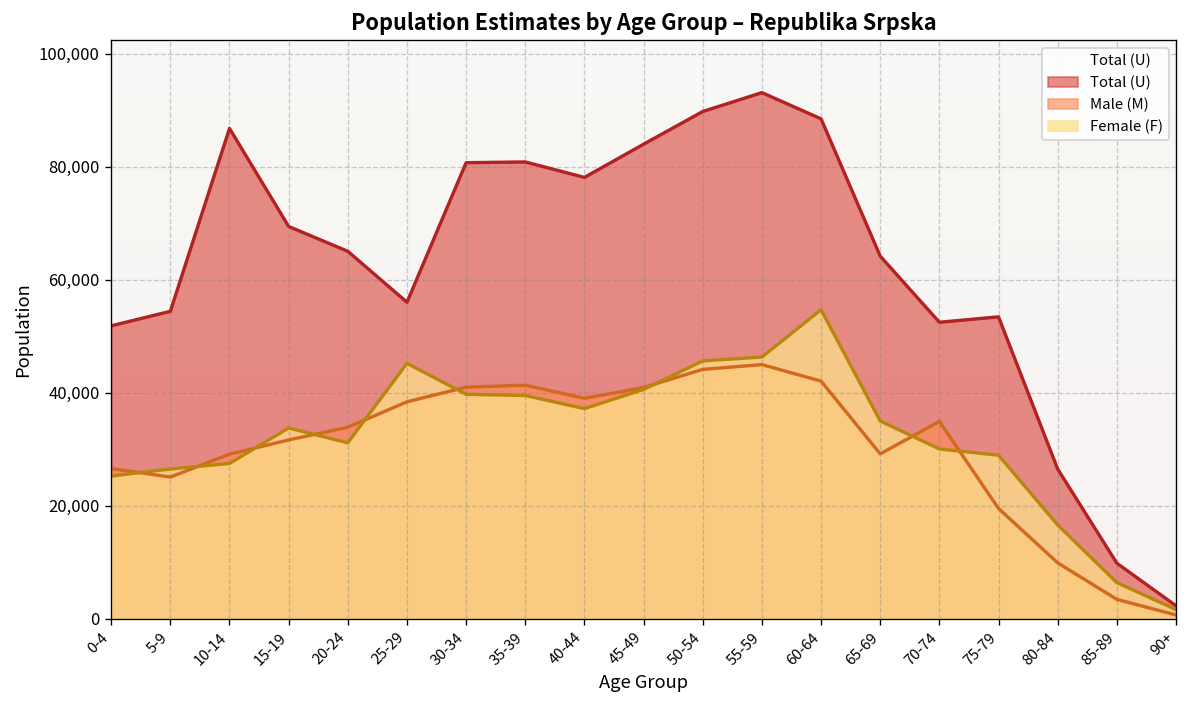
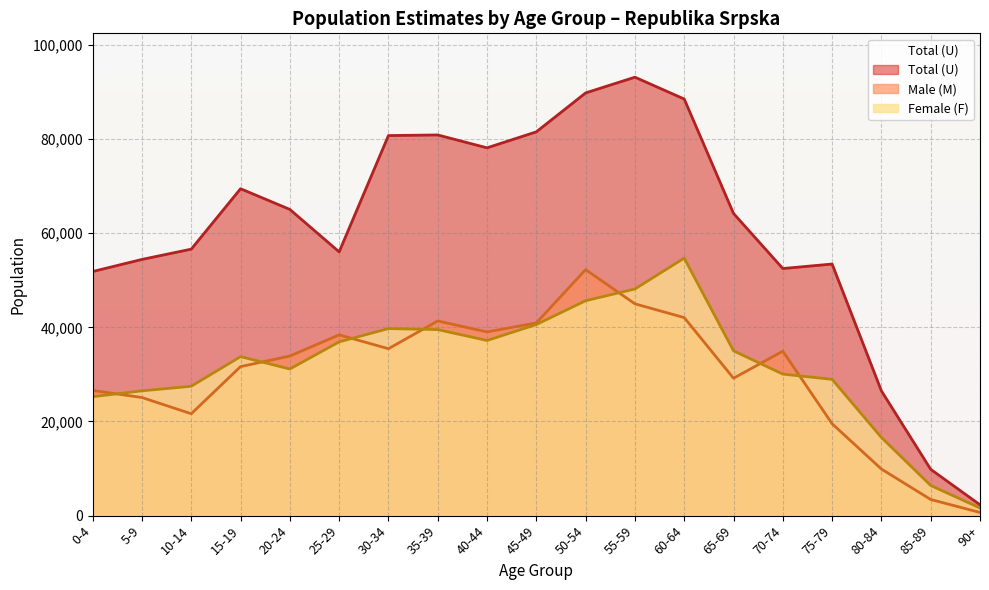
  {
    "Total (U)": {
      "0-4": "52,000",
      "5-9": "54,000",
-     "10-14": "87,000",
+     "10-14": "57,000",
      "15-19": "69,000",
      "20-24": "65,000",
      "25-29": "56,000",
      "30-34": "81,000",
      "35-39": "81,000",
      "40-44": "78,000",
-     "45-49": "84,000",
+     "45-49": "82,000",
      "50-54": "90,000",
      "55-59": "93,000",
      "60-64": "88,000",
      "65-69": "64,000",
      "70-74": "52,000",
      "75-79": "53,000",
      "80-84": "26,000",
      "85-89": "10,000",
      "90+": "2,000"
    },
    "Male (M)": {
      "0-4": "27,000",
      "5-9": "25,000",
-     "10-14": "29,000",
+     "10-14": "22,000",
      "15-19": "32,000",
      "20-24": "34,000",
      "25-29": "38,000",
-     "30-34": "41,000",
+     "30-34": "35,000",
      "35-39": "41,000",
      "40-44": "39,000",
-     "50-54": "44,000",
+     "50-54": "52,000",
      "55-59": "45,000",
      "60-64": "42,000",
      "65-69": "29,000",
      "70-74": "35,000",
      "75-79": "20,000",
      "80-84": "10,000",
      "85-89": "3,000",
      "90+": "1,000"
    },
    "Female (F)": {
      "0-4": "25,000",
      "5-9": "27,000",
      "10-14": "27,000",
      "15-19": "34,000",
      "20-24": "31,000",
-     "25-29": "45,000",
+     "25-29": "37,000",
      "30-34": "40,000",
      "35-39": "40,000",
      "40-44": "37,000",
      "50-54": "46,000",
-     "55-59": "46,000",
+     "55-59": "48,000",
      "60-64": "55,000",
      "65-69": "35,000",
      "70-74": "30,000",
      "75-79": "29,000",
      "80-84": "17,000",
      "85-89": "6,000",
      "90+": "2,000"
    }
  }
